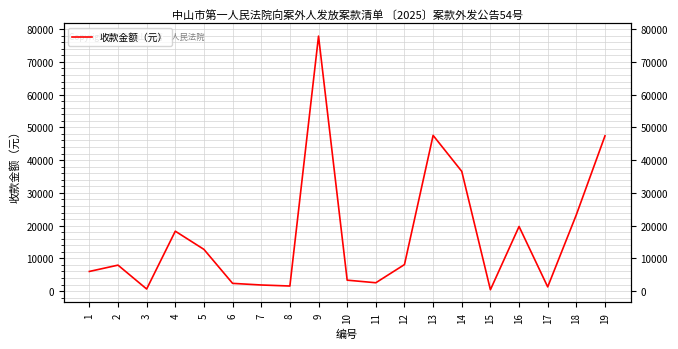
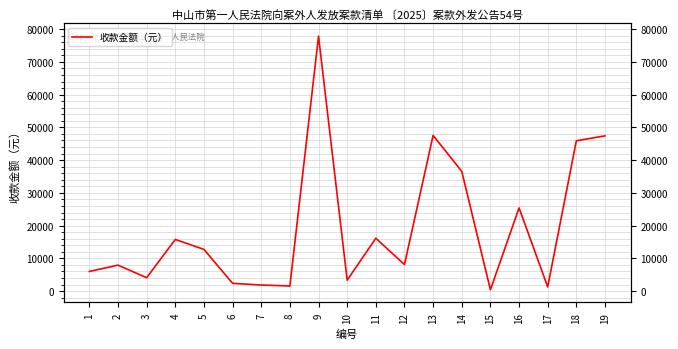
  {
    "1": 6000,
    "2": 8000,
-   "3": 1000,
-   "4": 18000,
+   "3": 4000,
+   "4": 16000,
    "5": 13000,
    "6": 2000,
    "7": 2000,
    "8": 2000,
    "9": 78000,
    "10": 3000,
-   "11": 3000,
+   "11": 16000,
    "12": 8000,
    "13": 48000,
    "14": 37000,
    "15": 0,
-   "16": 20000,
+   "16": 25000,
    "17": 1000,
-   "18": 23000,
+   "18": 46000,
    "19": 47000
  }
